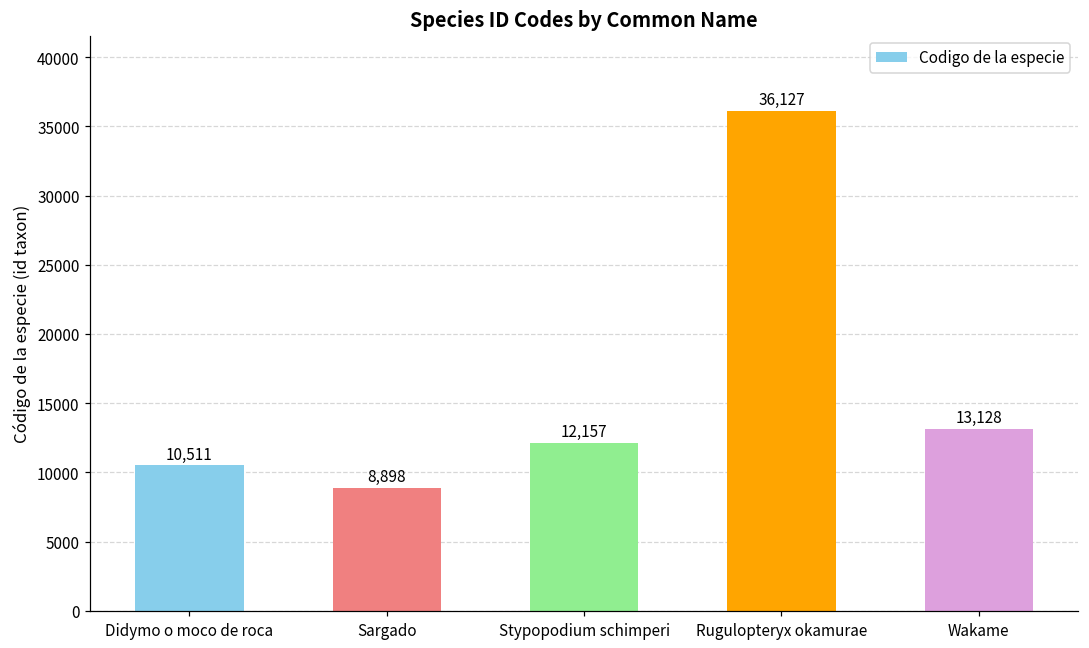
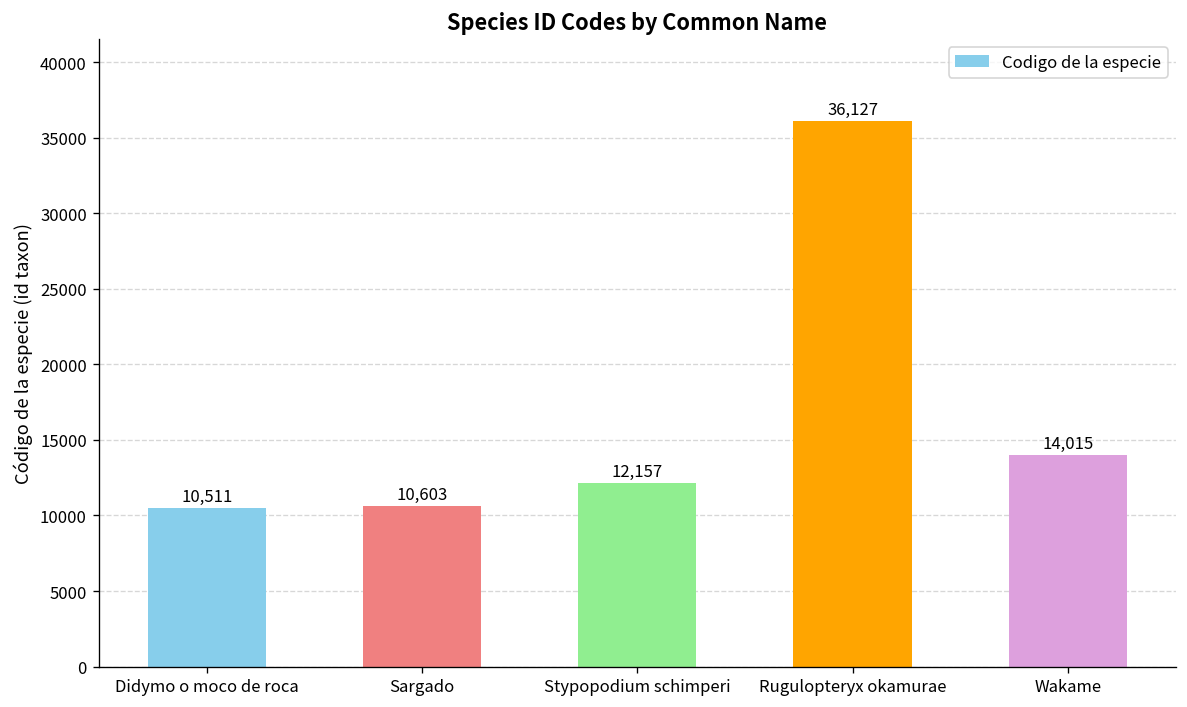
  {
    "Didymo o moco de roca": "10,511",
-   "Sargado": "8,898",
+   "Sargado": "10,603",
    "Stypopodium schimperi": "12,157",
    "Rugulopteryx okamurae": "36,127",
-   "Wakame": "13,128"
+   "Wakame": "14,015"
  }
